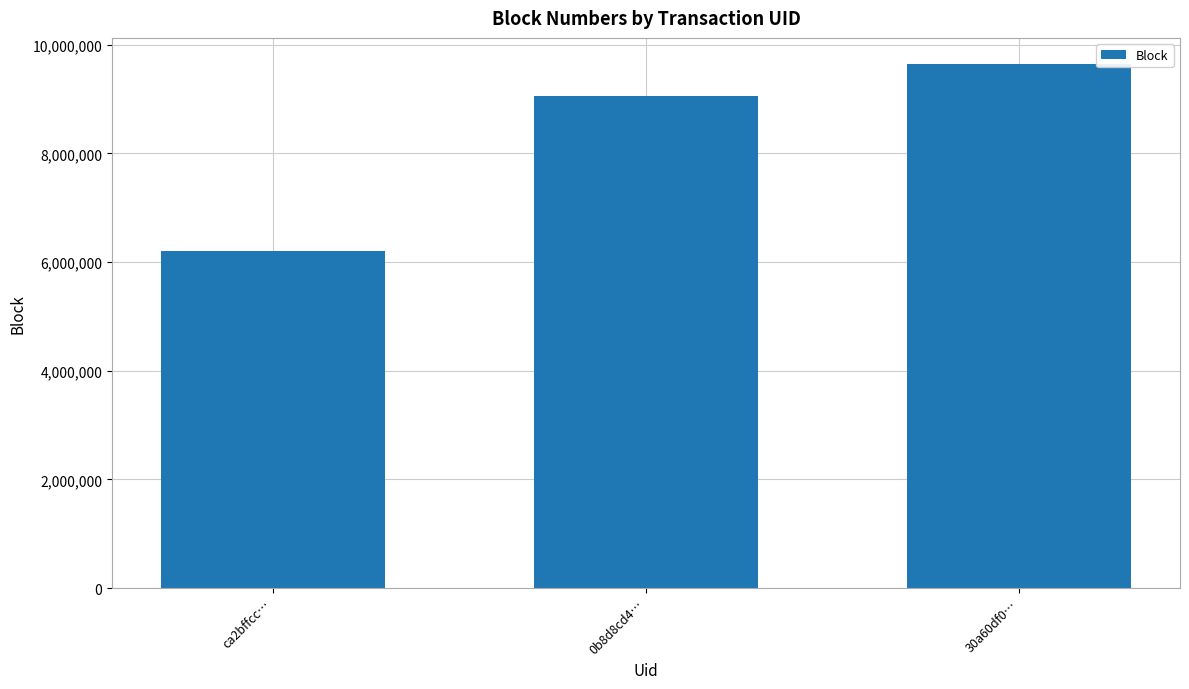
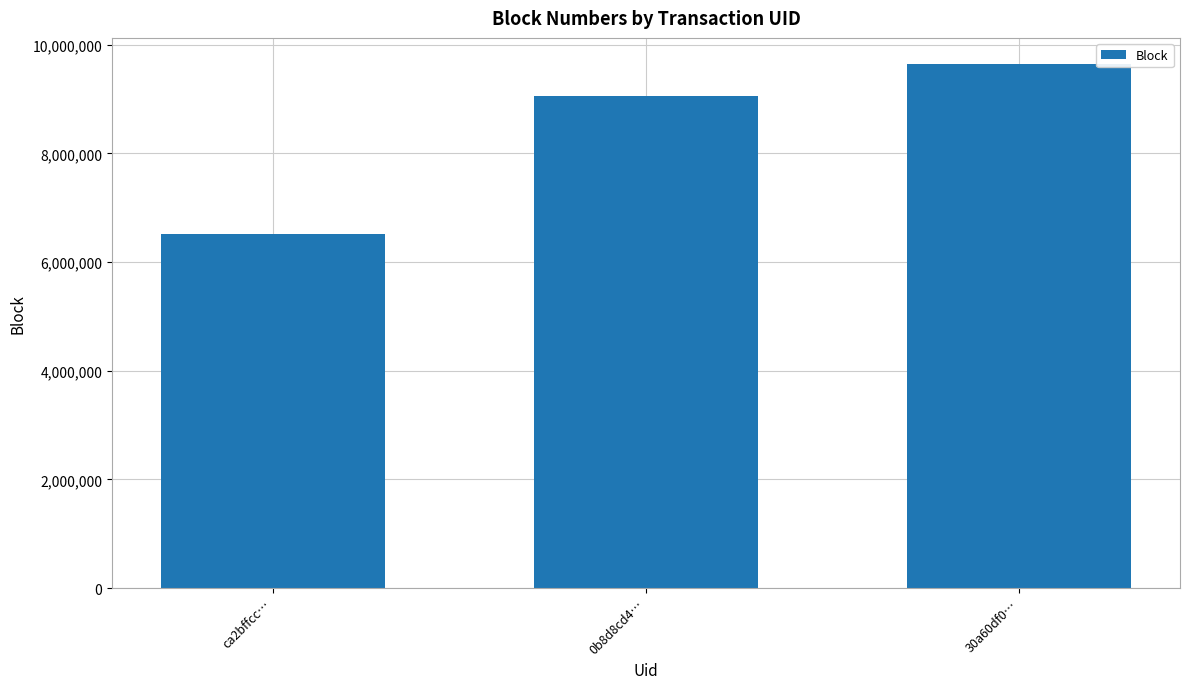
  {
-   "ca2bffcc…": "6,200,000",
+   "ca2bffcc…": "6,500,000",
    "0b8d8cd4…": "9,100,000",
    "30a60df0…": "9,600,000"
  }
